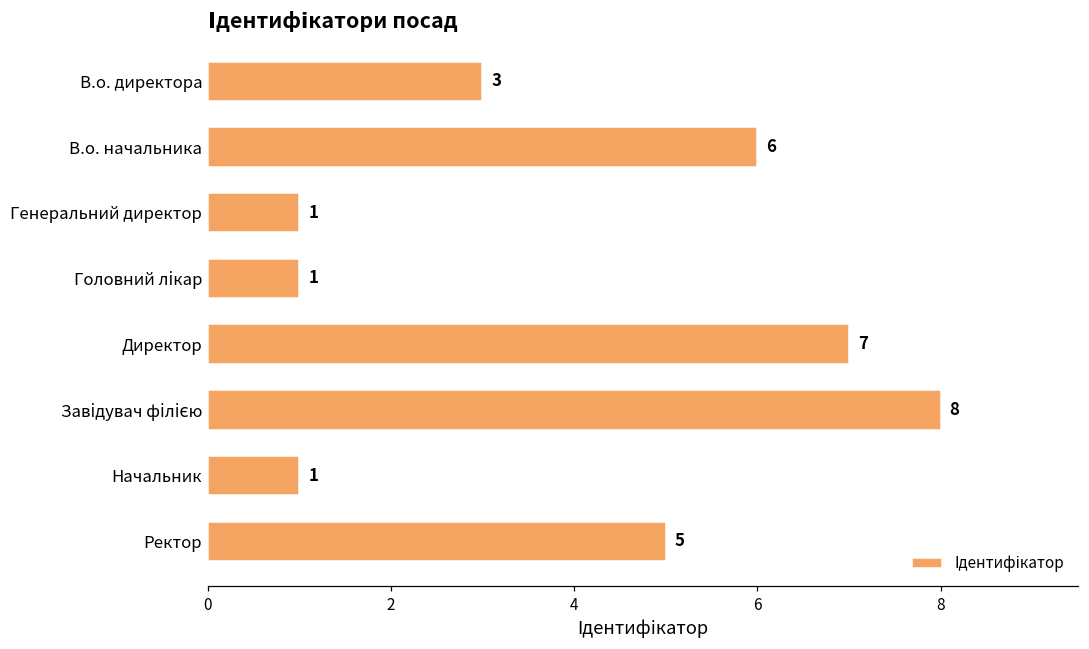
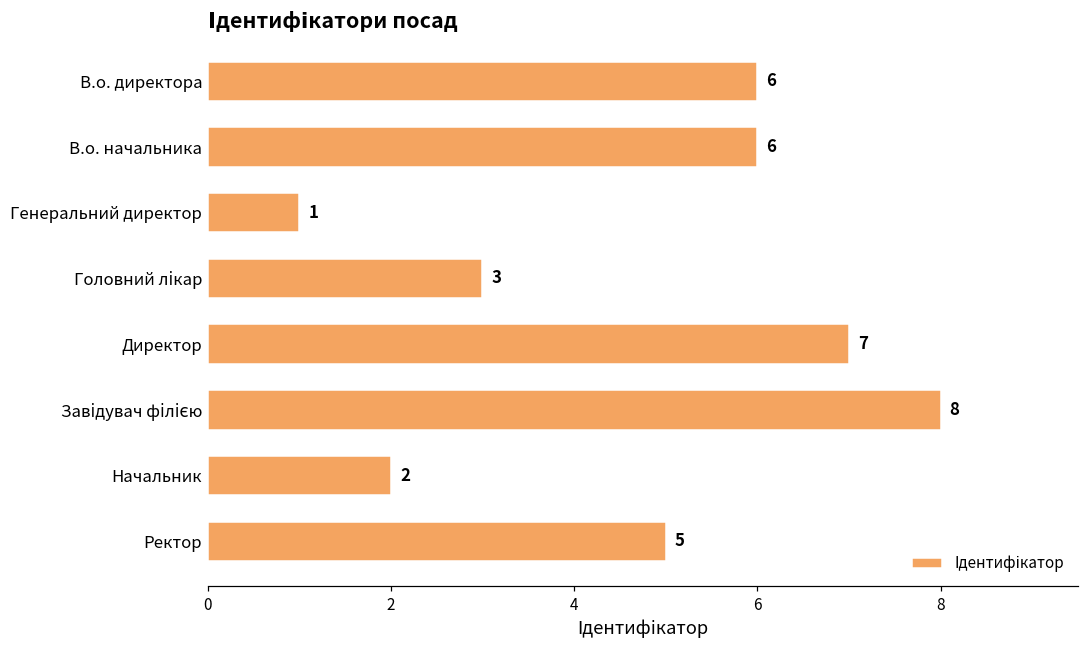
  {
-   "В.о. директора": 3,
+   "В.о. директора": 6,
    "В.о. начальника": 6,
    "Генеральний директор": 1,
-   "Головний лікар": 1,
+   "Головний лікар": 3,
    "Директор": 7,
    "Завідувач філією": 8,
-   "Начальник": 1,
+   "Начальник": 2,
    "Ректор": 5
  }
